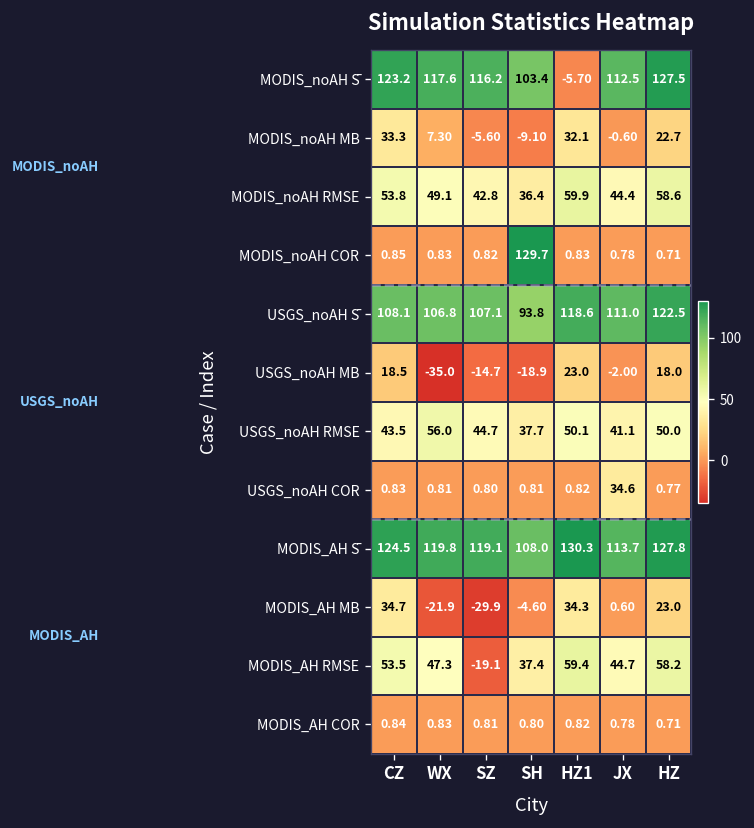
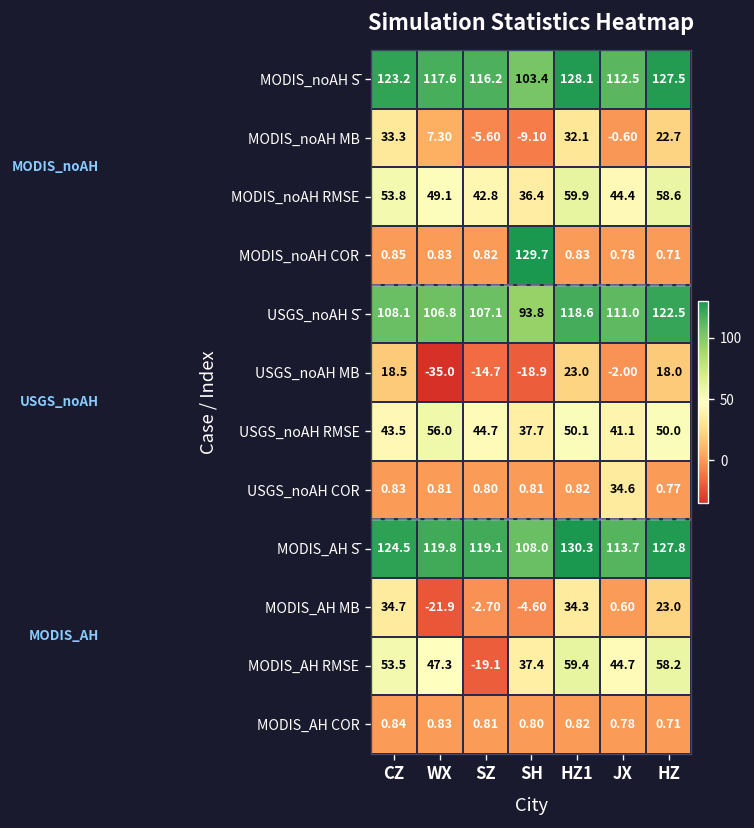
  {
    "MODIS_noAH S̄": {
      "CZ": 123.2,
      "WX": 117.6,
      "SZ": 116.2,
      "SH": 103.4,
-     "HZ1": -5.70,
+     "HZ1": 128.1,
      "JX": 112.5,
      "HZ": 127.5
    },
    "MODIS_noAH MB": {
      "CZ": 33.3,
      "WX": 7.30,
      "SZ": -5.60,
      "SH": -9.10,
      "HZ1": 32.1,
      "JX": -0.60,
      "HZ": 22.7
    },
    "MODIS_noAH RMSE": {
      "CZ": 53.8,
      "WX": 49.1,
      "SZ": 42.8,
      "SH": 36.4,
      "HZ1": 59.9,
      "JX": 44.4,
      "HZ": 58.6
    },
    "MODIS_noAH COR": {
      "CZ": 0.85,
      "WX": 0.83,
      "SZ": 0.82,
      "SH": 129.7,
      "HZ1": 0.83,
      "JX": 0.78,
      "HZ": 0.71
    },
    "USGS_noAH S̄": {
      "CZ": 108.1,
      "WX": 106.8,
      "SZ": 107.1,
      "SH": 93.8,
      "HZ1": 118.6,
      "JX": 111.0,
      "HZ": 122.5
    },
    "USGS_noAH MB": {
      "CZ": 18.5,
      "WX": -35.0,
      "SZ": -14.7,
      "SH": -18.9,
      "HZ1": 23.0,
      "JX": -2.00,
      "HZ": 18.0
    },
    "USGS_noAH RMSE": {
      "CZ": 43.5,
      "WX": 56.0,
      "SZ": 44.7,
      "SH": 37.7,
      "HZ1": 50.1,
      "JX": 41.1,
      "HZ": 50.0
    },
    "USGS_noAH COR": {
      "CZ": 0.83,
      "WX": 0.81,
      "SZ": 0.80,
      "SH": 0.81,
      "HZ1": 0.82,
      "JX": 34.6,
      "HZ": 0.77
    },
    "MODIS_AH S̄": {
      "CZ": 124.5,
      "WX": 119.8,
      "SZ": 119.1,
      "SH": 108.0,
      "HZ1": 130.3,
      "JX": 113.7,
      "HZ": 127.8
    },
    "MODIS_AH MB": {
      "CZ": 34.7,
      "WX": -21.9,
-     "SZ": -29.9,
+     "SZ": -2.70,
      "SH": -4.60,
      "HZ1": 34.3,
      "JX": 0.60,
      "HZ": 23.0
    },
    "MODIS_AH RMSE": {
      "CZ": 53.5,
      "WX": 47.3,
      "SZ": -19.1,
      "SH": 37.4,
      "HZ1": 59.4,
      "JX": 44.7,
      "HZ": 58.2
    },
    "MODIS_AH COR": {
      "CZ": 0.84,
      "WX": 0.83,
      "SZ": 0.81,
      "SH": 0.80,
      "HZ1": 0.82,
      "JX": 0.78,
      "HZ": 0.71
    }
  }
